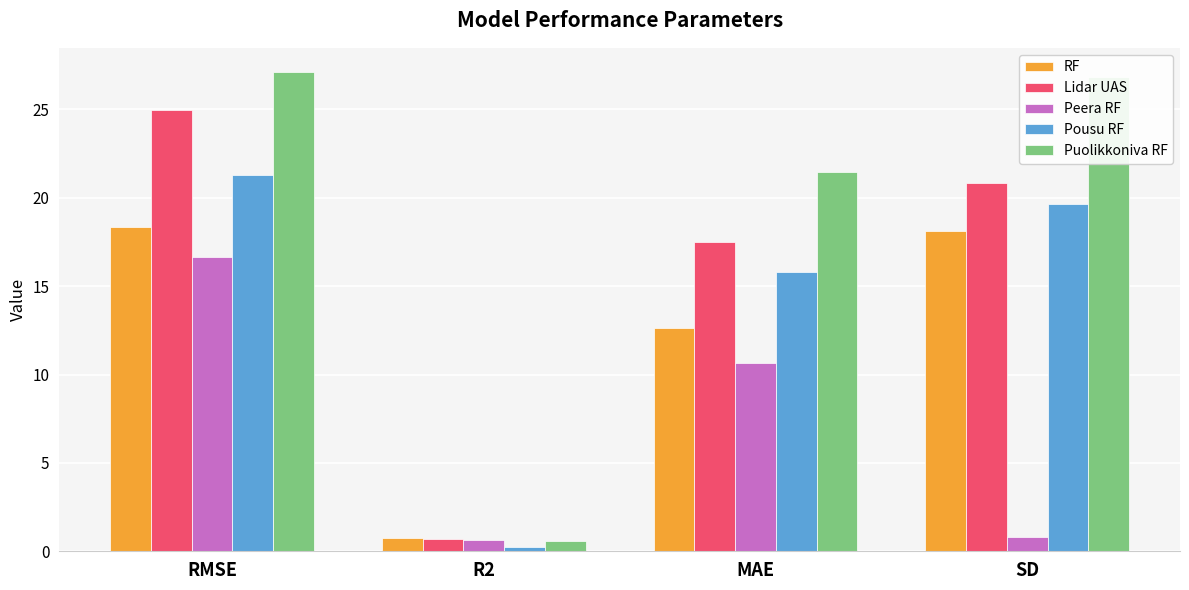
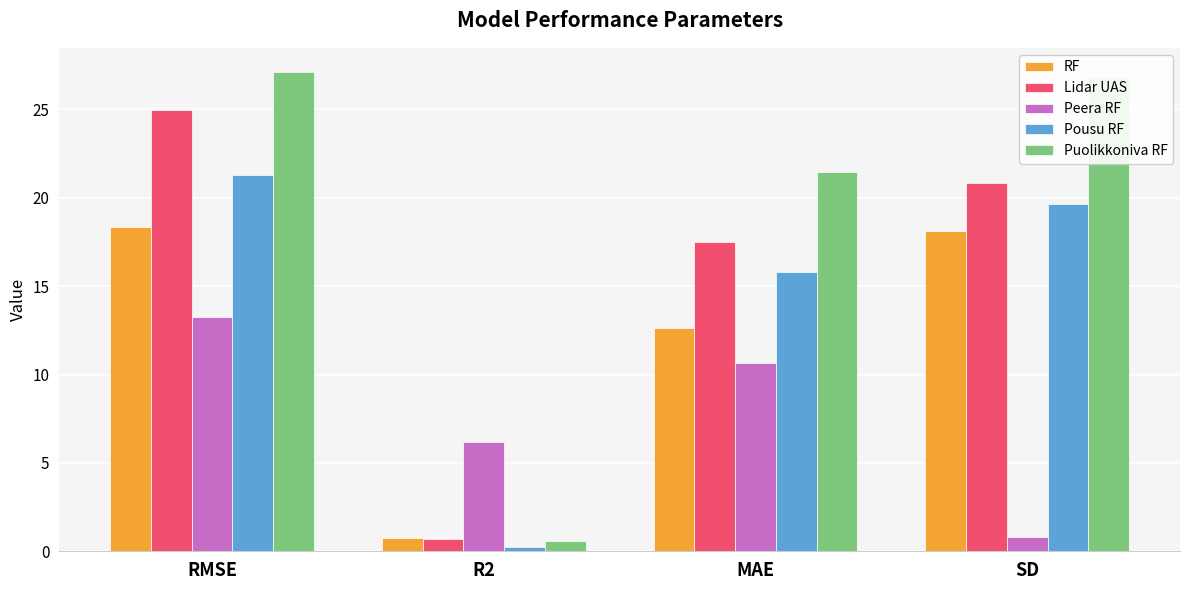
  {
    "RF": {
      "RMSE": 18.3,
      "R2": 0.8,
      "MAE": 12.6,
      "SD": 18.1
    },
    "Lidar UAS": {
      "RMSE": 25.0,
      "R2": 0.7,
      "MAE": 17.5,
      "SD": 20.8
    },
    "Peera RF": {
-     "RMSE": 16.7,
-     "R2": 0.6,
+     "RMSE": 13.3,
+     "R2": 6.2,
      "MAE": 10.7,
      "SD": 0.8
    },
    "Pousu RF": {
      "RMSE": 21.3,
      "R2": 0.3,
      "MAE": 15.8,
      "SD": 19.6
    },
    "Puolikkoniva RF": {
      "RMSE": 27.1,
      "R2": 0.6,
      "MAE": 21.4
    }
  }
